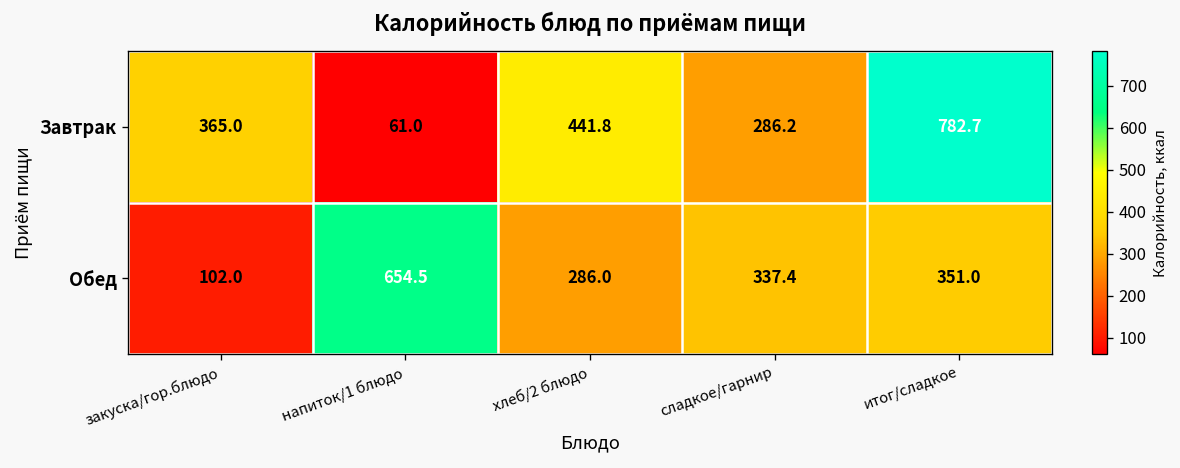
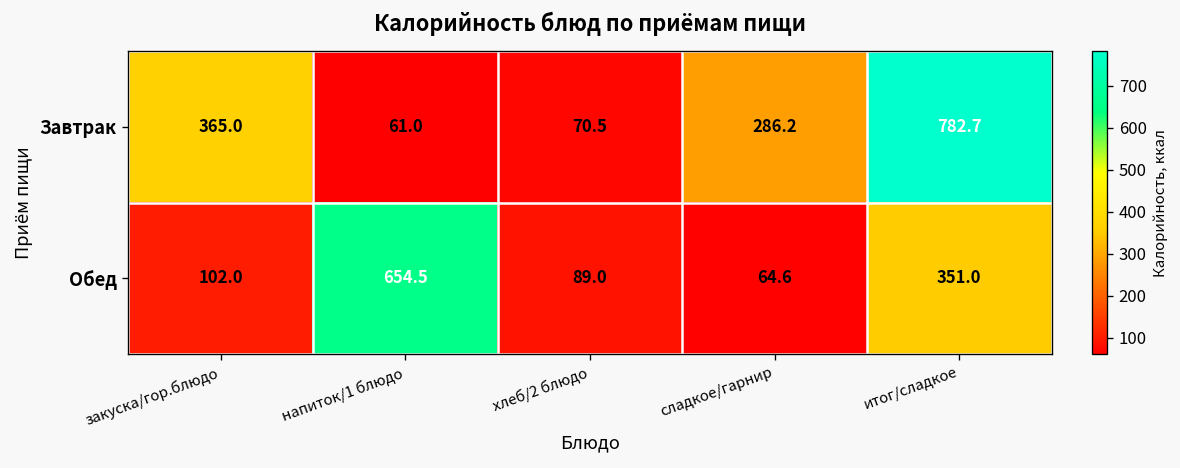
  {
    "Завтрак": {
      "закуска/гор.блюдо": 365.0,
      "напиток/1 блюдо": 61.0,
-     "хлеб/2 блюдо": 441.8,
+     "хлеб/2 блюдо": 70.5,
      "сладкое/гарнир": 286.2,
      "итог/сладкое": 782.7
    },
    "Обед": {
      "закуска/гор.блюдо": 102.0,
      "напиток/1 блюдо": 654.5,
-     "хлеб/2 блюдо": 286.0,
-     "сладкое/гарнир": 337.4,
+     "хлеб/2 блюдо": 89.0,
+     "сладкое/гарнир": 64.6,
      "итог/сладкое": 351.0
    }
  }
